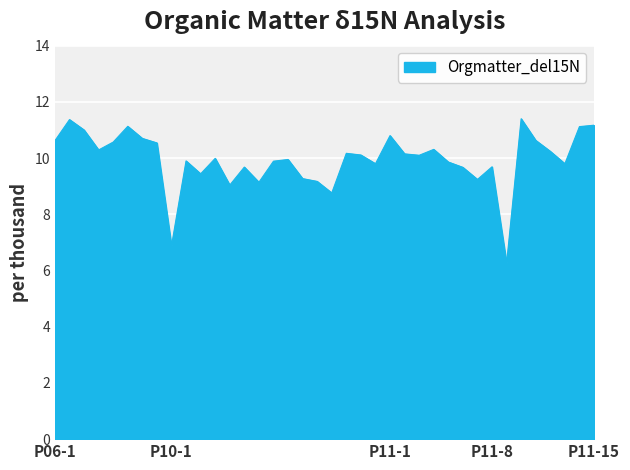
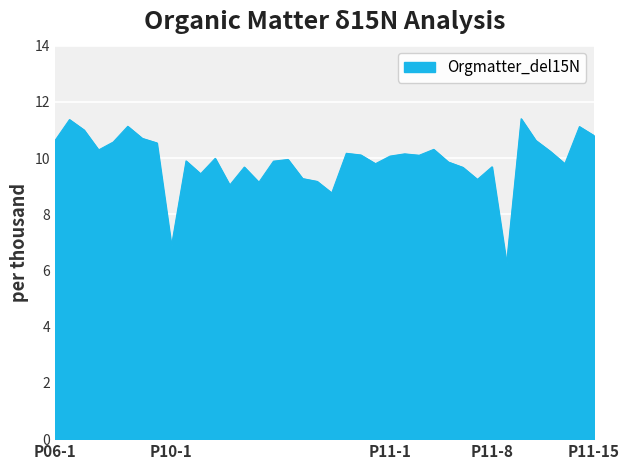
  {
    "P06-1": 10.6,
    "P10-1": 6.9,
-   "P11-1": 10.8,
+   "P11-1": 10.1,
    "P11-8": 9.7,
-   "P11-15": 11.2
+   "P11-15": 10.8
  }
